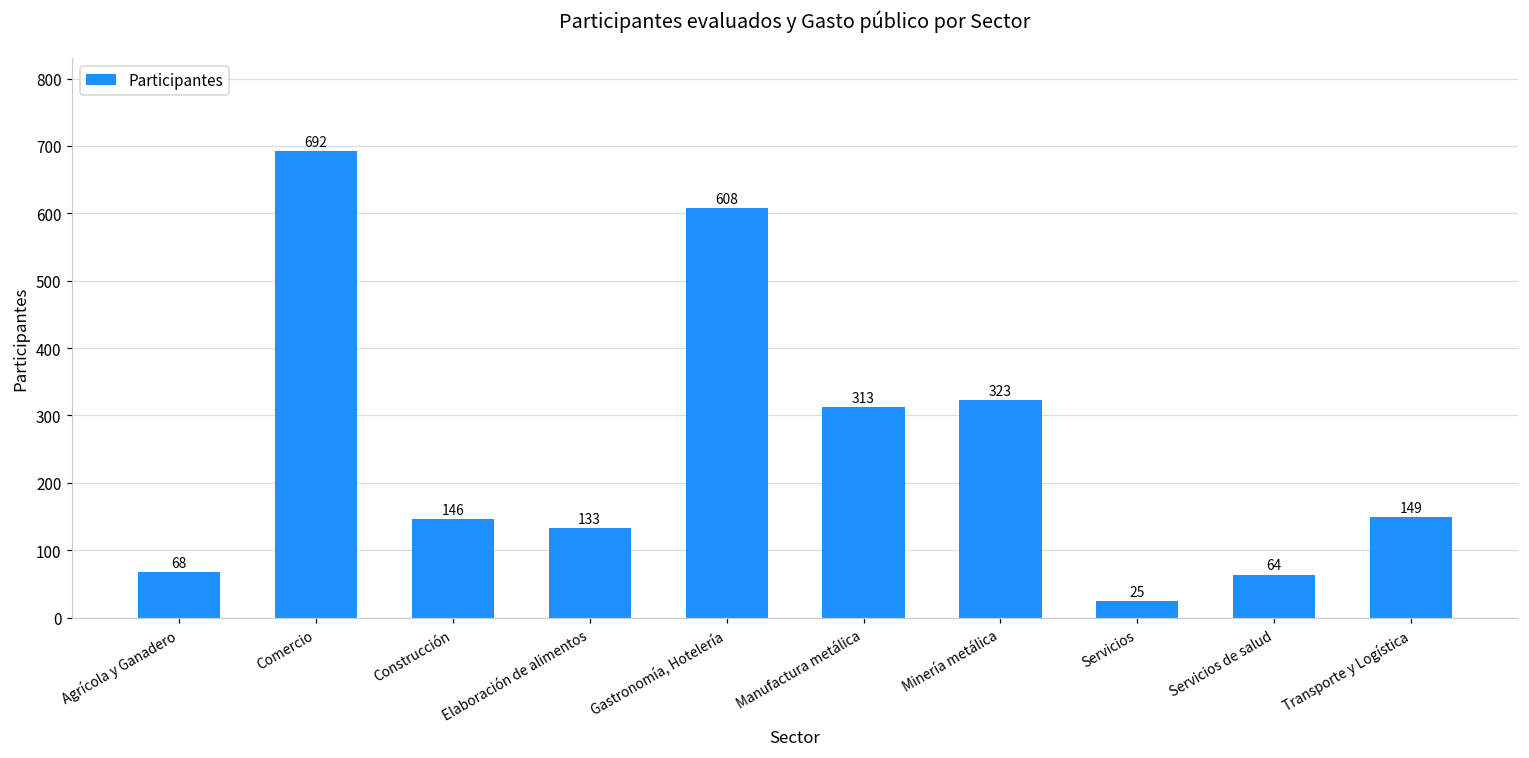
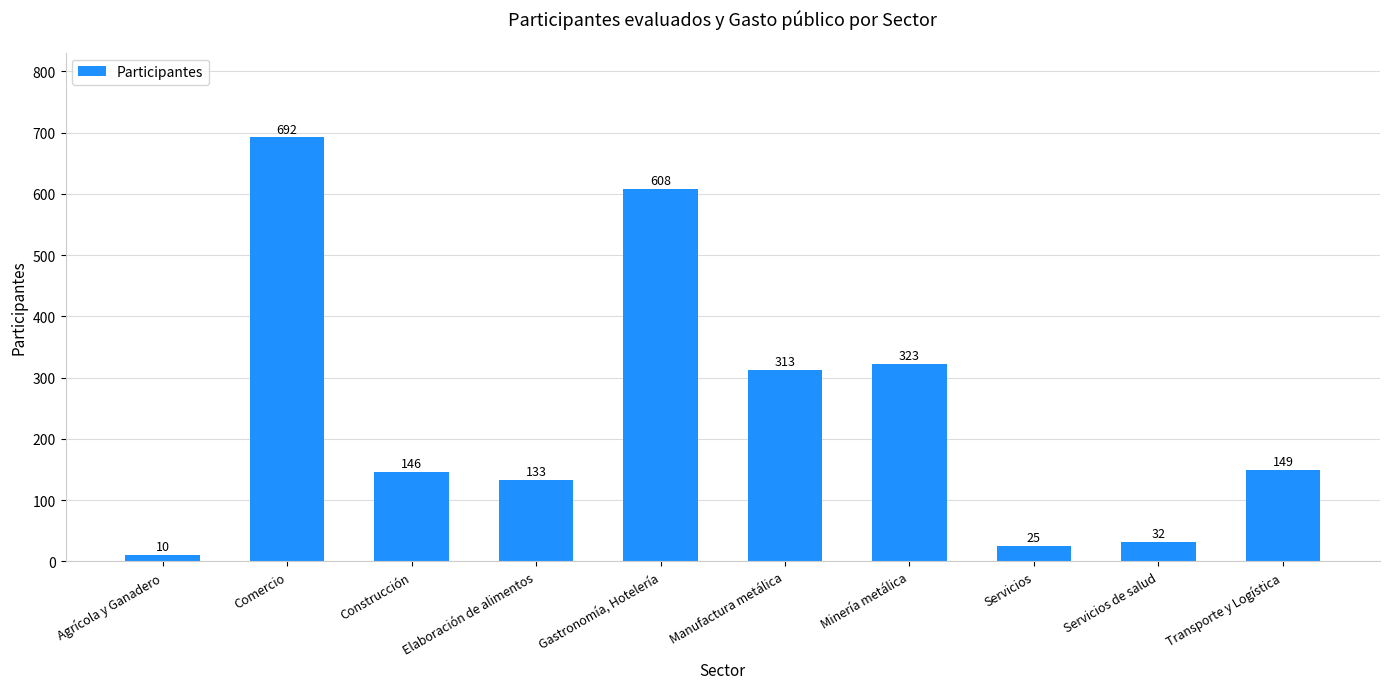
  {
-   "Agrícola y Ganadero": 68,
+   "Agrícola y Ganadero": 10,
    "Comercio": 692,
    "Construcción": 146,
    "Elaboración de alimentos": 133,
    "Gastronomía, Hotelería": 608,
    "Manufactura metálica": 313,
    "Minería metálica": 323,
    "Servicios": 25,
-   "Servicios de salud": 64,
+   "Servicios de salud": 32,
    "Transporte y Logística": 149
  }
